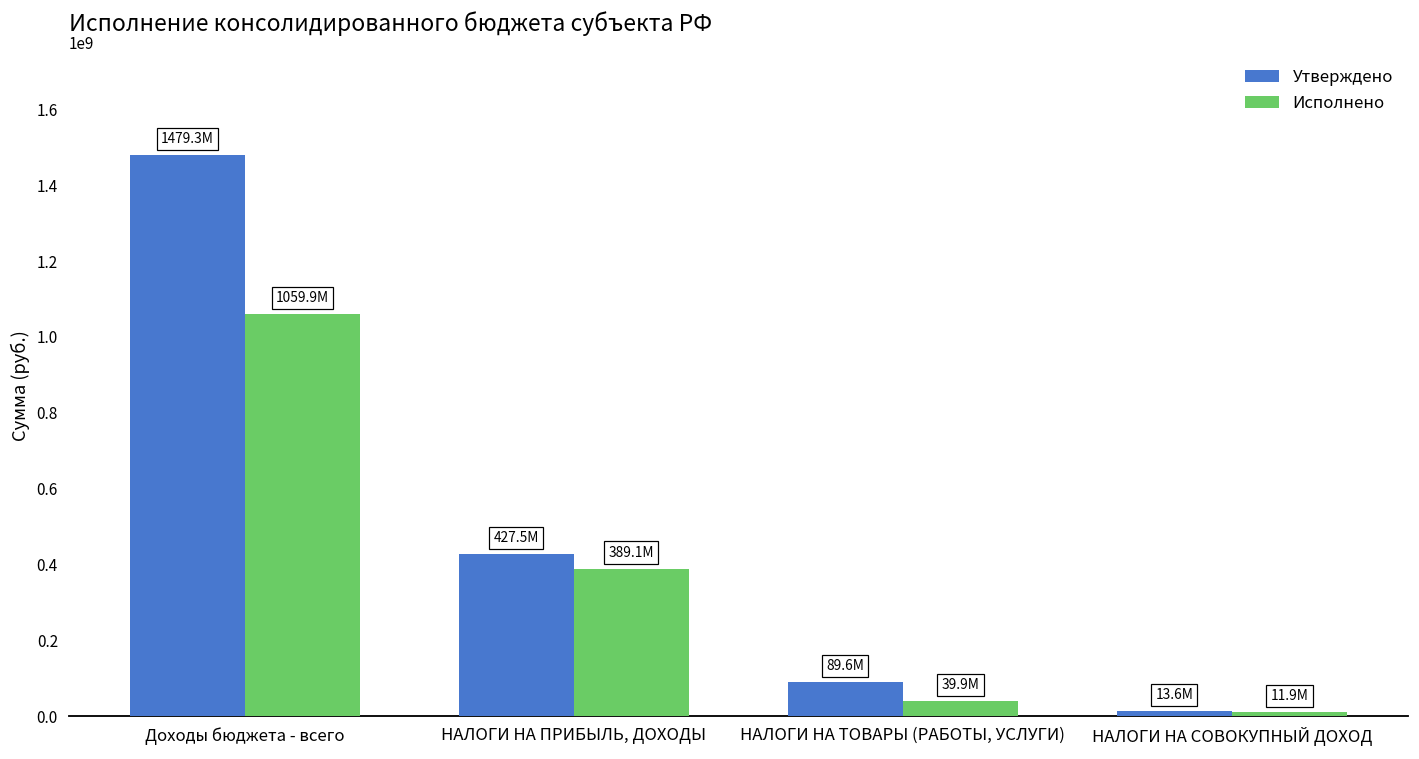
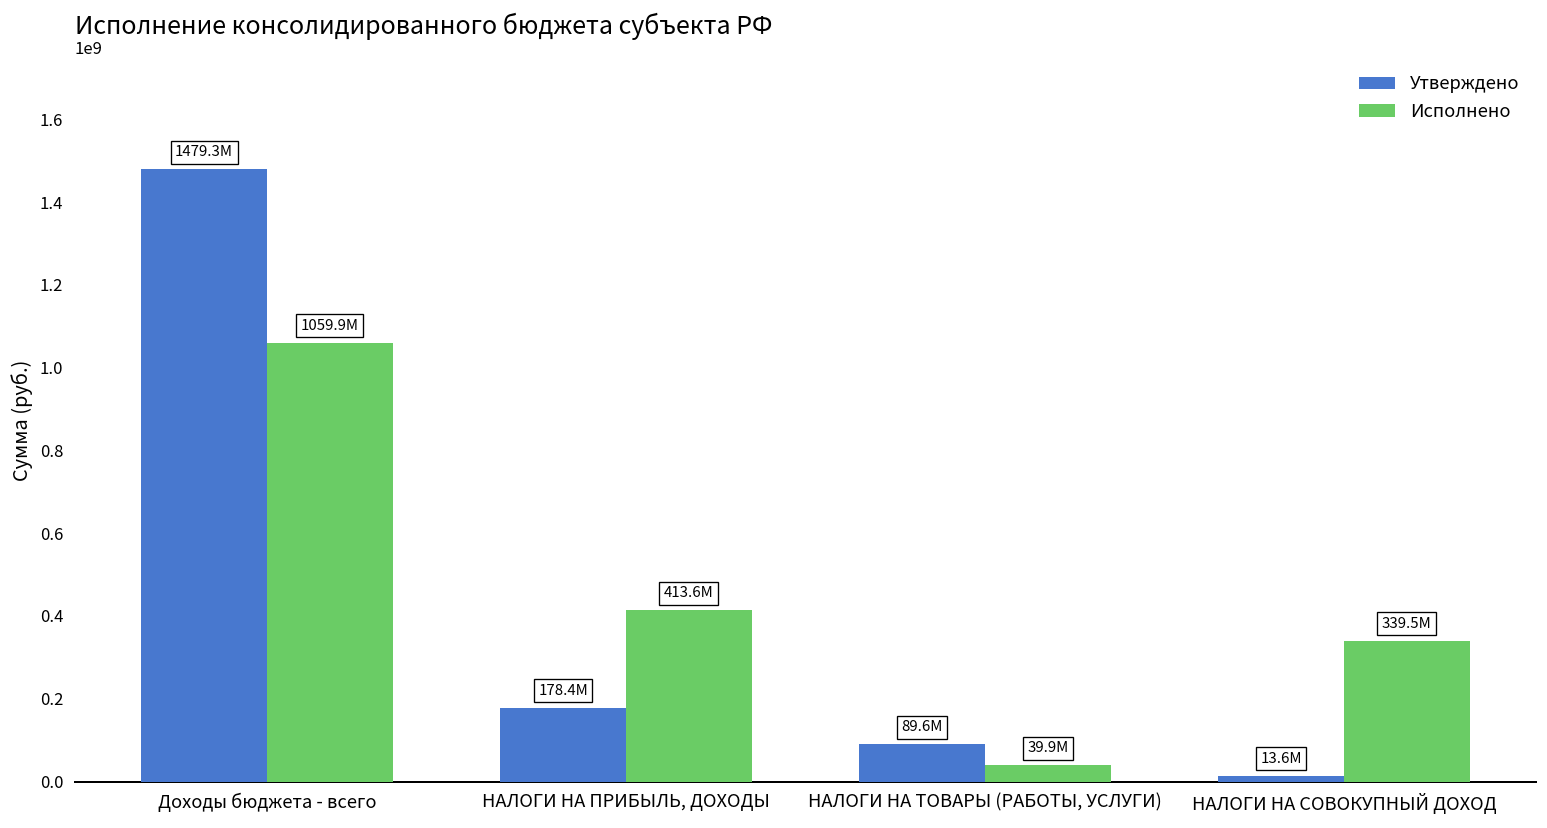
  {
    "Утверждено": {
-     "НАЛОГИ НА ПРИБЫЛЬ, ДОХОДЫ": "427.5M"
+     "НАЛОГИ НА ПРИБЫЛЬ, ДОХОДЫ": "178.4M"
    },
    "Исполнено": {
-     "НАЛОГИ НА ПРИБЫЛЬ, ДОХОДЫ": "389.1M",
-     "НАЛОГИ НА СОВОКУПНЫЙ ДОХОД": "11.9M"
+     "НАЛОГИ НА ПРИБЫЛЬ, ДОХОДЫ": "413.6M",
+     "НАЛОГИ НА СОВОКУПНЫЙ ДОХОД": "339.5M"
    }
  }
